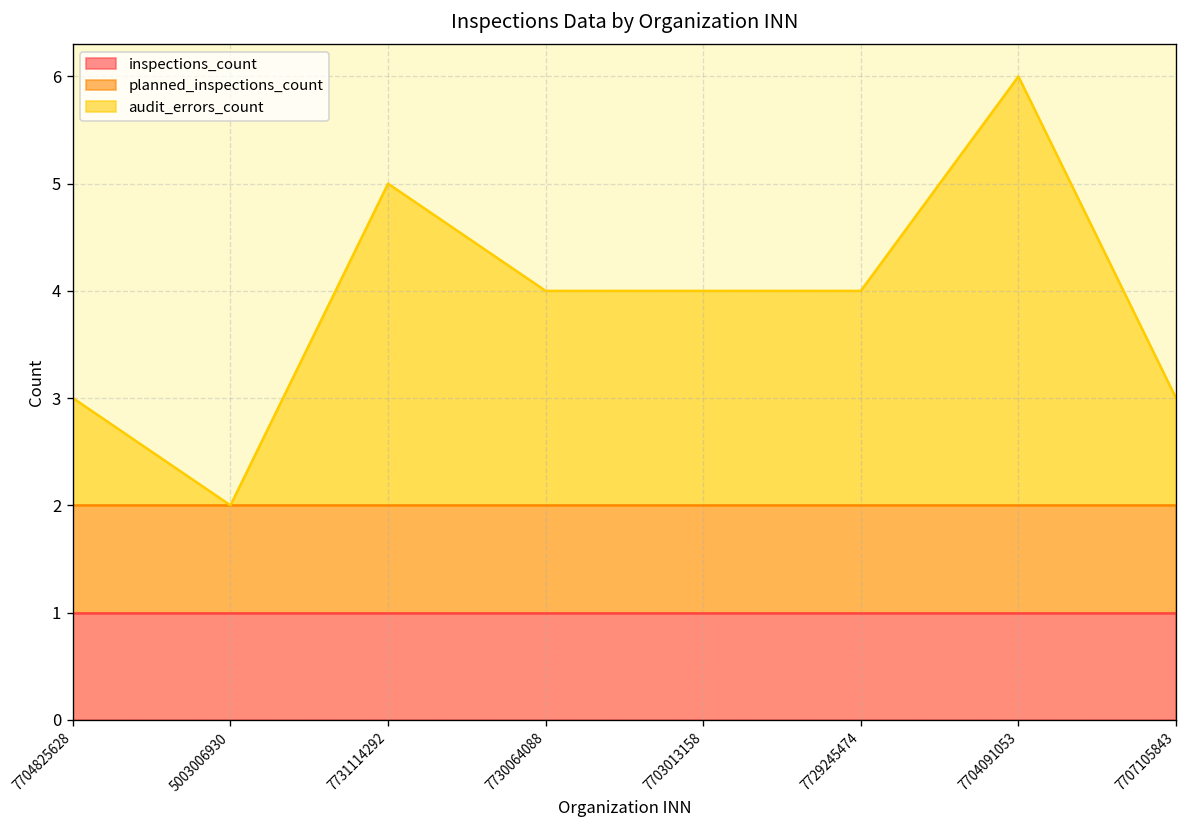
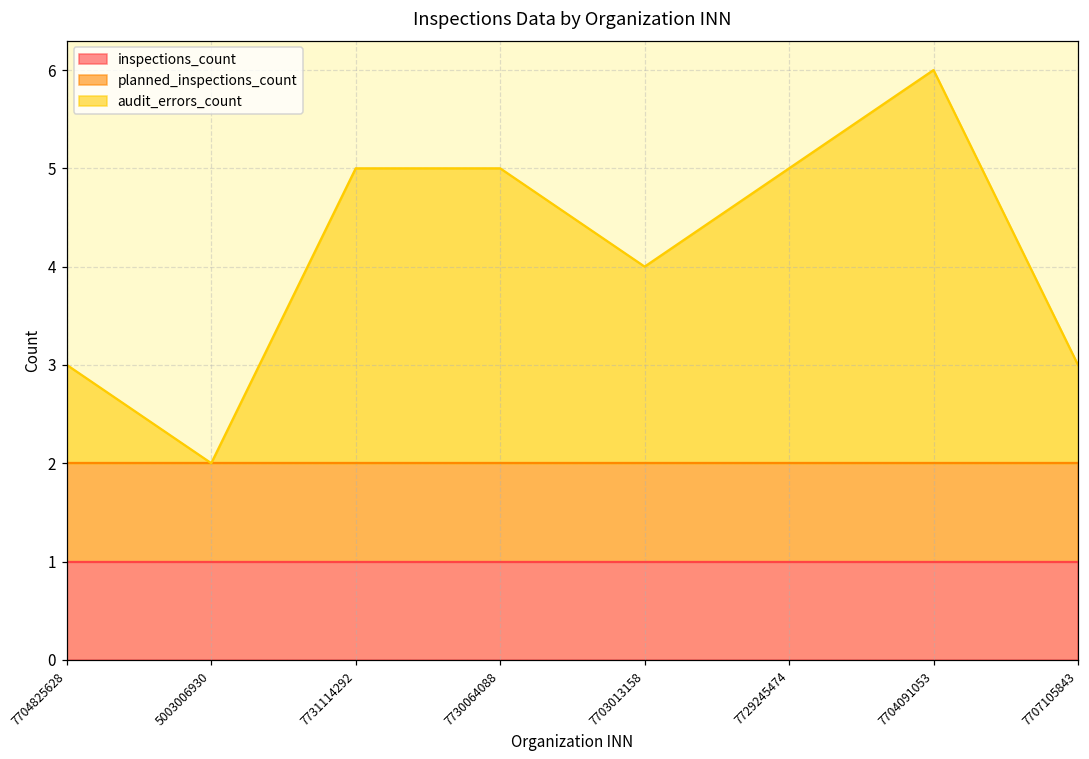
  {
    "inspections_count": {
      "7704825628": 1.0,
      "5003006930": 1.0,
      "7731114292": 1.0,
      "7730064088": 1.0,
      "7703013158": 1.0,
      "7729245474": 1.0,
      "7704091053": 1.0,
      "7707105843": 1.0
    },
    "planned_inspections_count": {
      "7704825628": 2.0,
      "7731114292": 2.0,
      "7730064088": 2.0,
      "7703013158": 2.0,
      "7729245474": 2.0,
      "7704091053": 2.0,
      "7707105843": 2.0
    },
    "audit_errors_count": {
      "7704825628": 3.0,
      "7731114292": 5.0,
-     "7730064088": 4.0,
+     "7730064088": 5.0,
      "7703013158": 4.0,
-     "7729245474": 4.0,
+     "7729245474": 5.0,
      "7704091053": 6.0,
      "7707105843": 3.0
    }
  }
